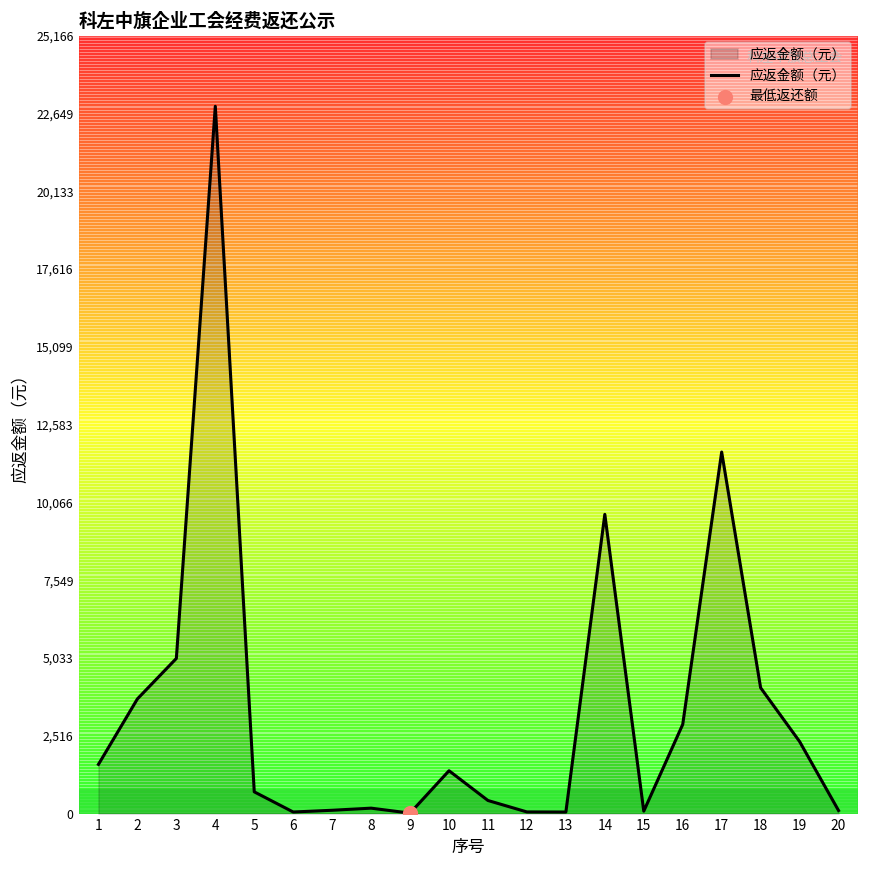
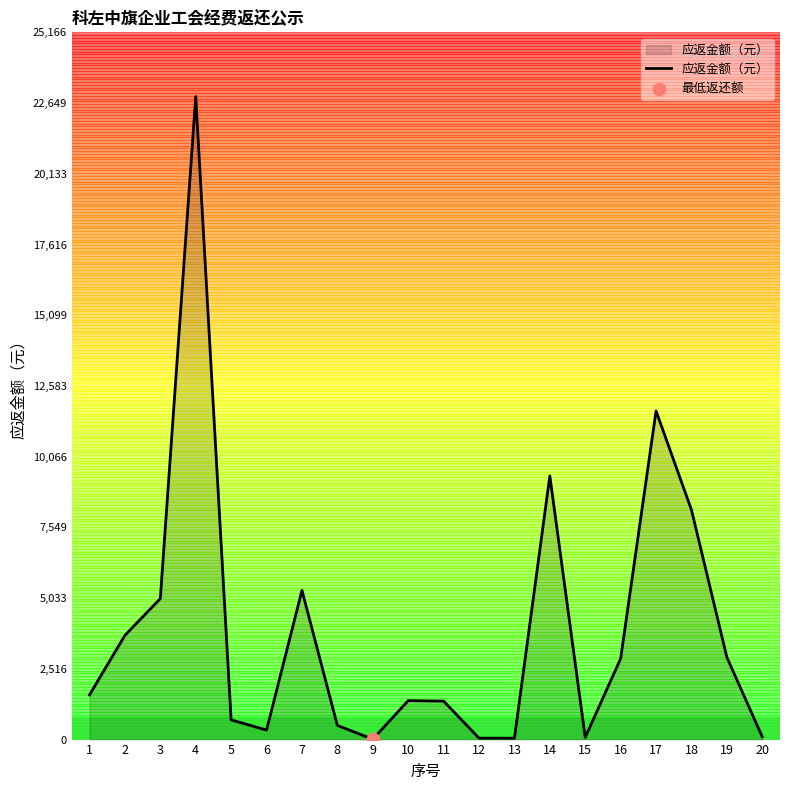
  {
    "应返金额（元）": {
      "1": "1,600",
      "2": "3,700",
      "3": "5,000",
      "4": "22,900",
      "5": "700",
-     "6": "0",
-     "7": "100",
-     "8": "200",
+     "6": "300",
+     "7": "5,300",
+     "8": "500",
      "10": "1,400",
-     "11": "400",
+     "11": "1,400",
      "12": "100",
      "13": "0",
-     "14": "9,700",
+     "14": "9,400",
      "15": "100",
      "16": "2,900",
      "17": "11,700",
-     "18": "4,100",
-     "19": "2,300",
+     "18": "8,200",
+     "19": "2,900",
      "20": "100"
    }
  }
